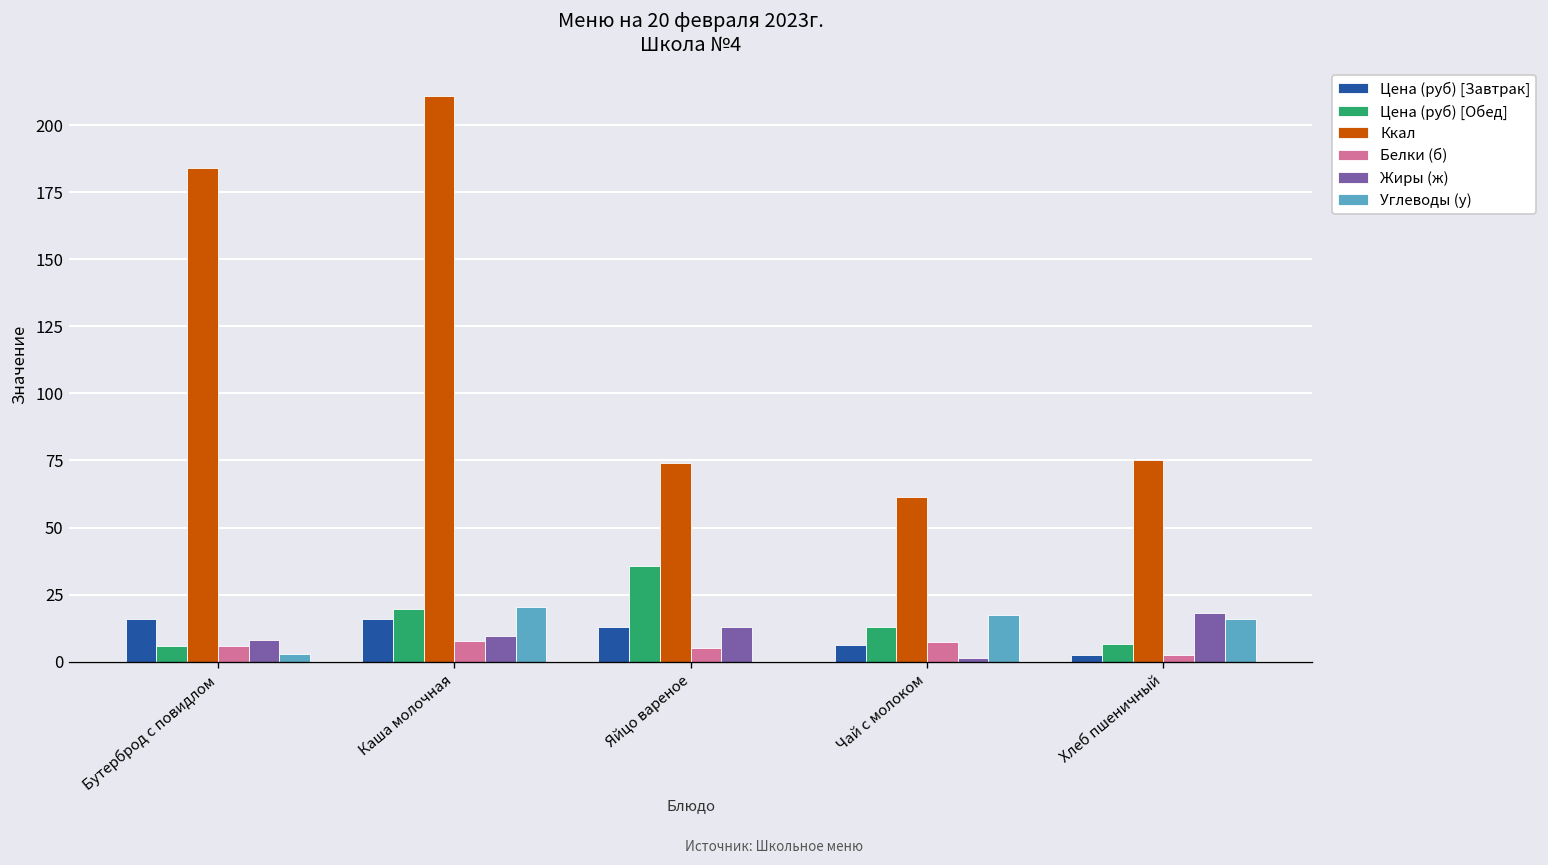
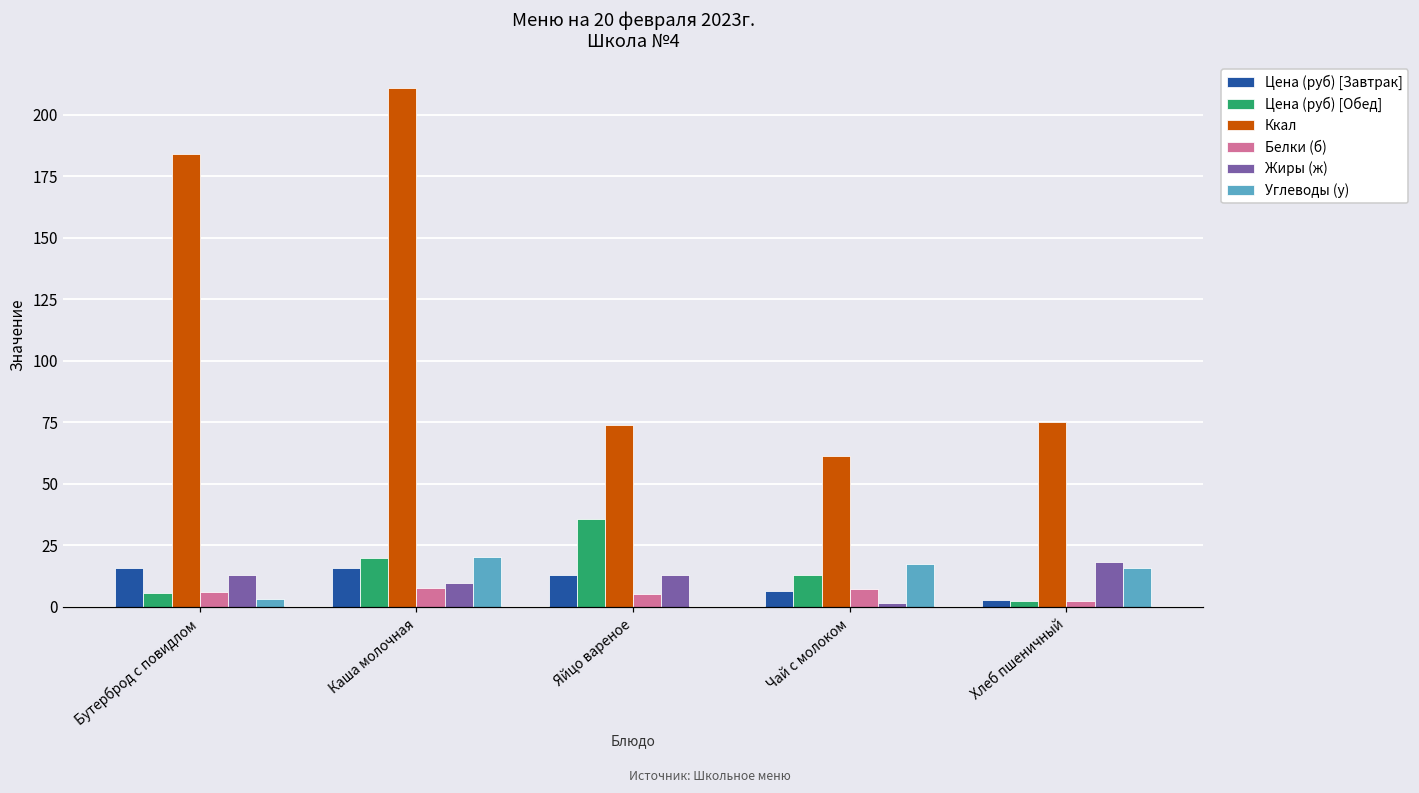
  {
    "Цена (руб) [Завтрак]": {
      "Бутерброд с повидлом": 16,
      "Каша молочная": 16,
      "Яйцо вареное": 13,
      "Чай с молоком": 6,
      "Хлеб пшеничный": 3
    },
    "Цена (руб) [Обед]": {
      "Бутерброд с повидлом": 6,
      "Каша молочная": 20,
      "Яйцо вареное": 36,
      "Чай с молоком": 13,
-     "Хлеб пшеничный": 6
+     "Хлеб пшеничный": 2
    },
    "Ккал": {
      "Бутерброд с повидлом": 184,
      "Каша молочная": 211,
      "Яйцо вареное": 74,
      "Чай с молоком": 61,
      "Хлеб пшеничный": 75
    },
    "Белки (б)": {
      "Бутерброд с повидлом": 6,
      "Каша молочная": 8,
      "Яйцо вареное": 5,
      "Чай с молоком": 7,
      "Хлеб пшеничный": 2
    },
    "Жиры (ж)": {
-     "Бутерброд с повидлом": 8,
+     "Бутерброд с повидлом": 13,
      "Каша молочная": 9,
      "Яйцо вареное": 13,
      "Чай с молоком": 1,
      "Хлеб пшеничный": 18
    },
    "Углеводы (у)": {
      "Бутерброд с повидлом": 3,
      "Каша молочная": 20,
      "Яйцо вареное": 0,
      "Чай с молоком": 17,
      "Хлеб пшеничный": 16
    }
  }
